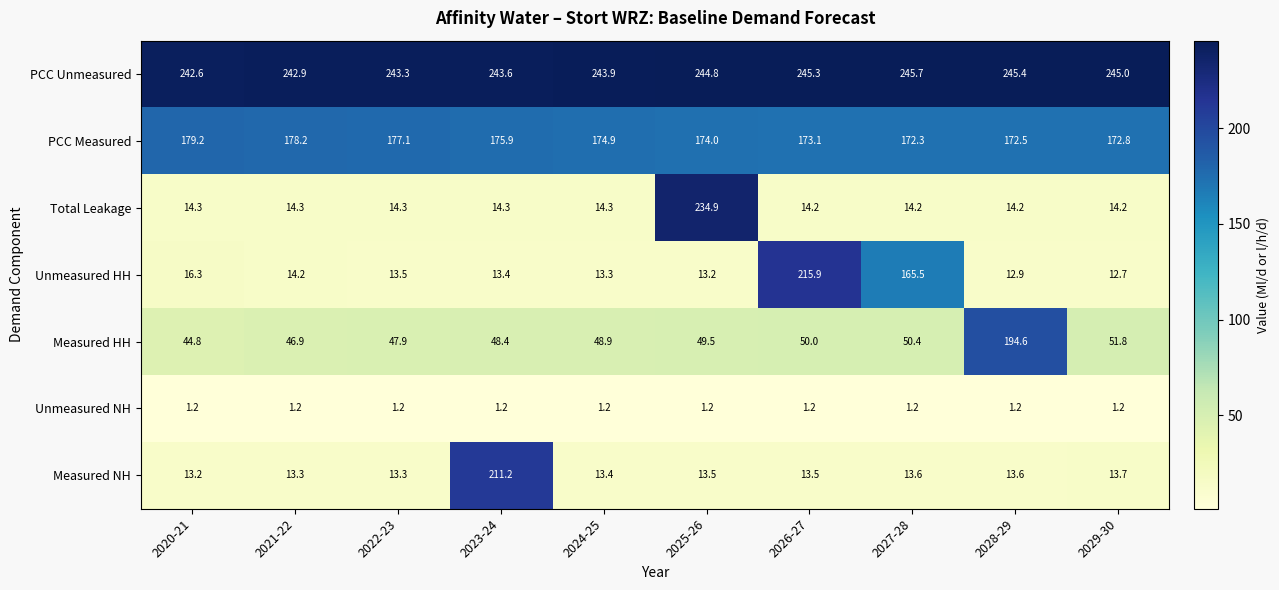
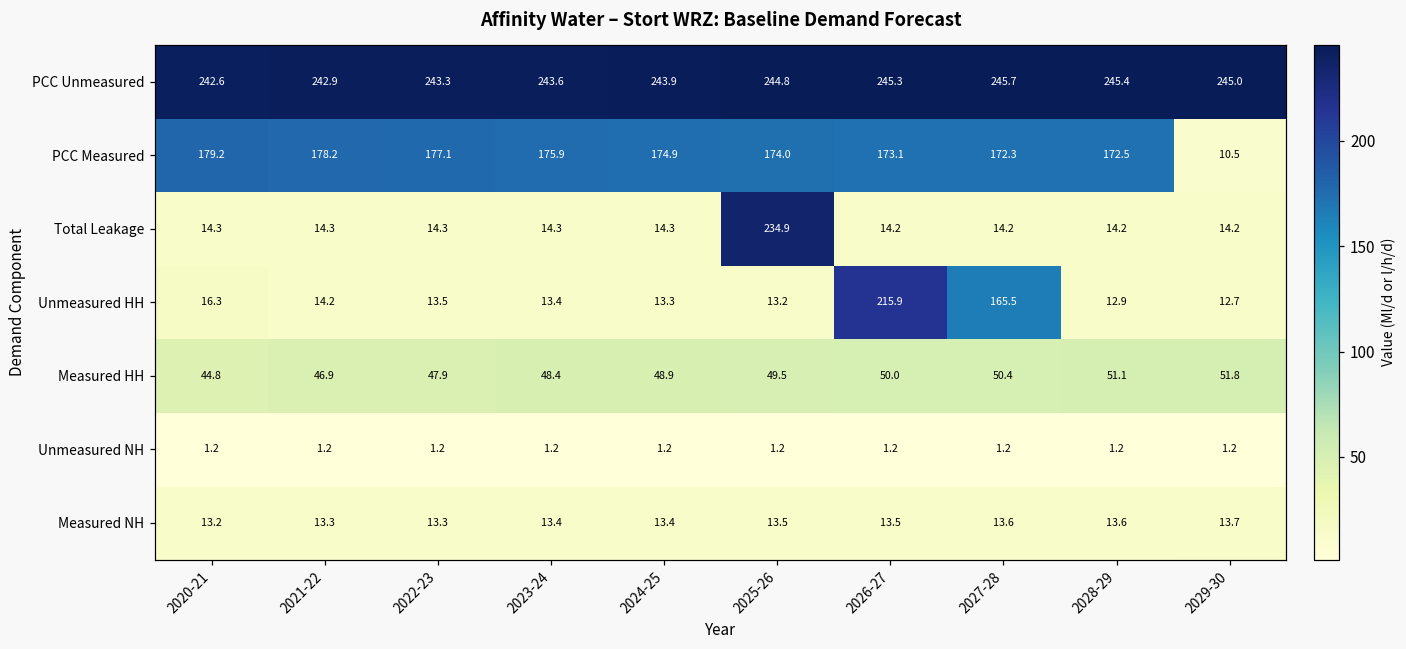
  {
    "PCC Unmeasured": {
      "2020-21": 242.6,
      "2021-22": 242.9,
      "2022-23": 243.3,
      "2023-24": 243.6,
      "2024-25": 243.9,
      "2025-26": 244.8,
      "2026-27": 245.3,
      "2027-28": 245.7,
      "2028-29": 245.4,
      "2029-30": 245.0
    },
    "PCC Measured": {
      "2020-21": 179.2,
      "2021-22": 178.2,
      "2022-23": 177.1,
      "2023-24": 175.9,
      "2024-25": 174.9,
      "2025-26": 174.0,
      "2026-27": 173.1,
      "2027-28": 172.3,
      "2028-29": 172.5,
-     "2029-30": 172.8
+     "2029-30": 10.5
    },
    "Total Leakage": {
      "2020-21": 14.3,
      "2021-22": 14.3,
      "2022-23": 14.3,
      "2023-24": 14.3,
      "2024-25": 14.3,
      "2025-26": 234.9,
      "2026-27": 14.2,
      "2027-28": 14.2,
      "2028-29": 14.2,
      "2029-30": 14.2
    },
    "Unmeasured HH": {
      "2020-21": 16.3,
      "2021-22": 14.2,
      "2022-23": 13.5,
      "2023-24": 13.4,
      "2024-25": 13.3,
      "2025-26": 13.2,
      "2026-27": 215.9,
      "2027-28": 165.5,
      "2028-29": 12.9,
      "2029-30": 12.7
    },
    "Measured HH": {
      "2020-21": 44.8,
      "2021-22": 46.9,
      "2022-23": 47.9,
      "2023-24": 48.4,
      "2024-25": 48.9,
      "2025-26": 49.5,
      "2026-27": 50.0,
      "2027-28": 50.4,
-     "2028-29": 194.6,
+     "2028-29": 51.1,
      "2029-30": 51.8
    },
    "Unmeasured NH": {
      "2020-21": 1.2,
      "2021-22": 1.2,
      "2022-23": 1.2,
      "2023-24": 1.2,
      "2024-25": 1.2,
      "2025-26": 1.2,
      "2026-27": 1.2,
      "2027-28": 1.2,
      "2028-29": 1.2,
      "2029-30": 1.2
    },
    "Measured NH": {
      "2020-21": 13.2,
      "2021-22": 13.3,
      "2022-23": 13.3,
-     "2023-24": 211.2,
+     "2023-24": 13.4,
      "2024-25": 13.4,
      "2025-26": 13.5,
      "2026-27": 13.5,
      "2027-28": 13.6,
      "2028-29": 13.6,
      "2029-30": 13.7
    }
  }
